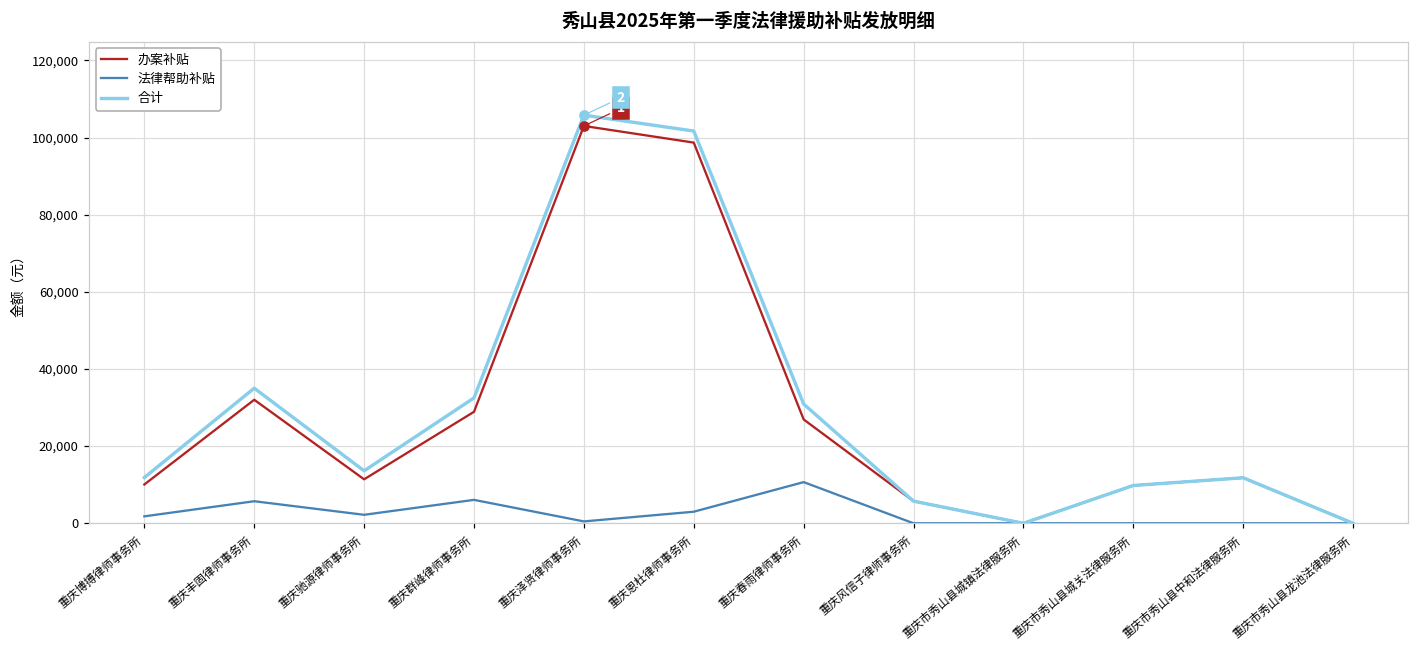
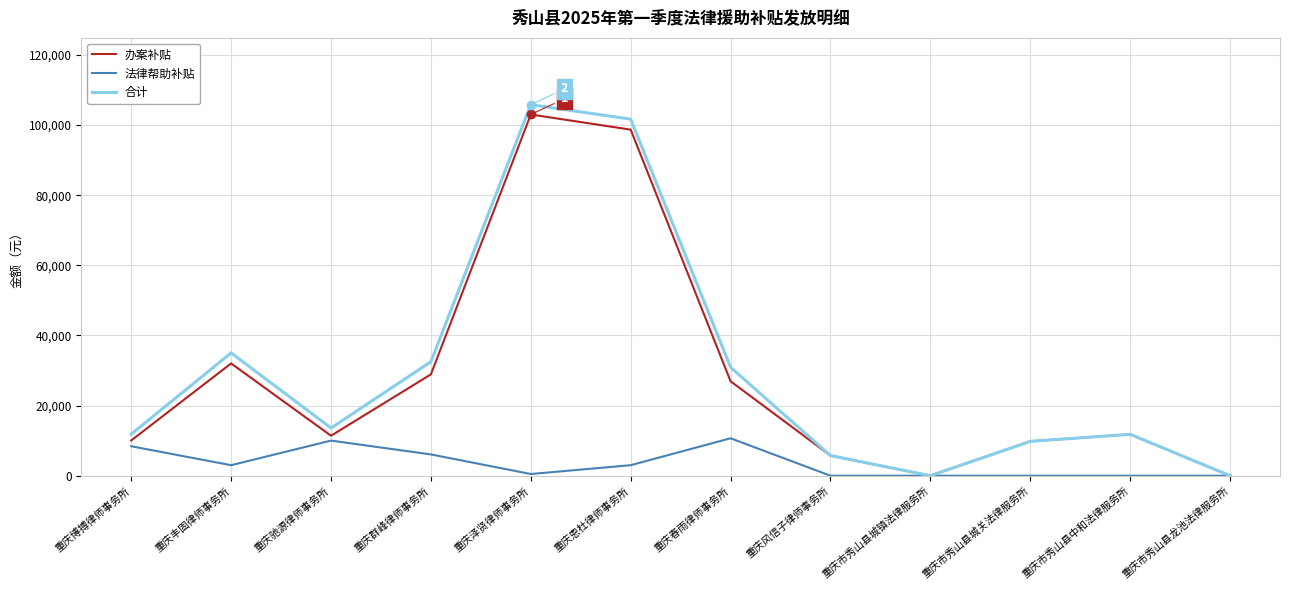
  {
    "法律帮助补贴": {
-     "重庆博搏律师事务所": "2,000",
-     "重庆丰固律师事务所": "6,000",
-     "重庆驰源律师事务所": "2,000",
+     "重庆博搏律师事务所": "8,000",
+     "重庆丰固律师事务所": "3,000",
+     "重庆驰源律师事务所": "10,000",
      "重庆群峰律师事务所": "6,000",
      "重庆泽贤律师事务所": "0",
      "重庆恩杜律师事务所": "3,000",
      "重庆春雨律师事务所": "11,000",
      "重庆风信子律师事务所": "0",
      "重庆市秀山县城关法律服务所": "0",
      "重庆市秀山县中和法律服务所": "0"
    }
  }
